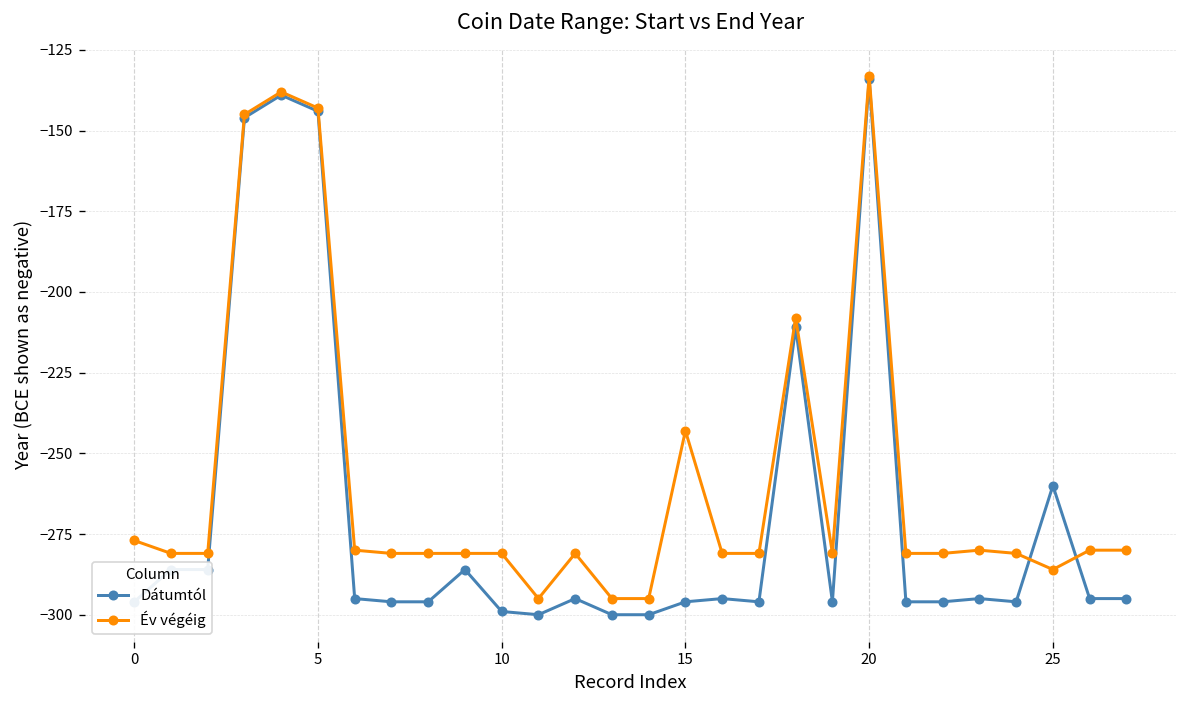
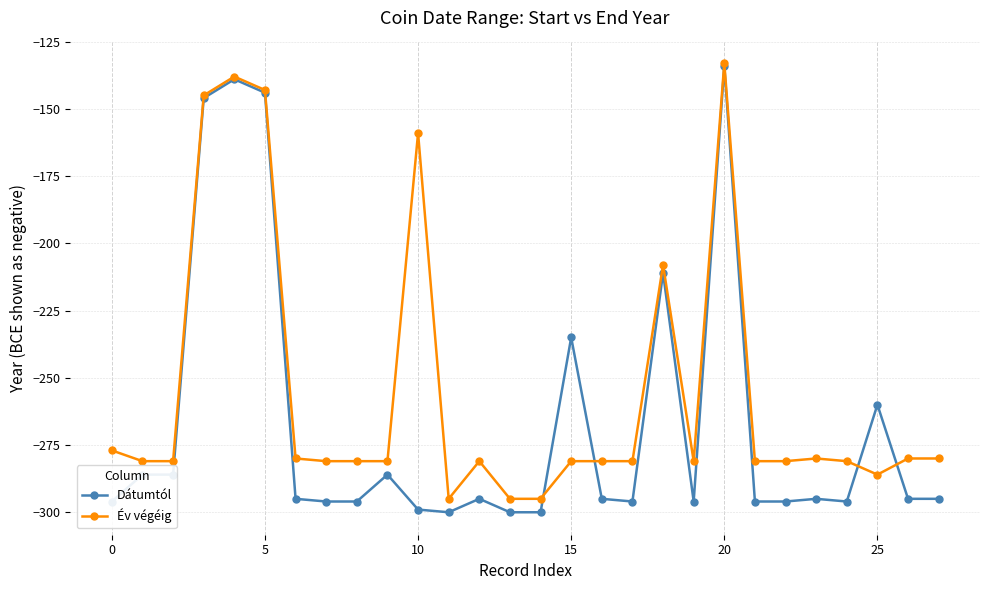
  {
    "Dátumtól": {
      "5": -144,
      "10": -299,
-     "15": -296,
+     "15": -235,
      "20": -134,
      "25": -260
    },
    "Év végéig": {
      "0": -277,
      "5": -143,
-     "10": -281,
-     "15": -243,
+     "10": -159,
+     "15": -281,
      "20": -133,
      "25": -286
    }
  }
